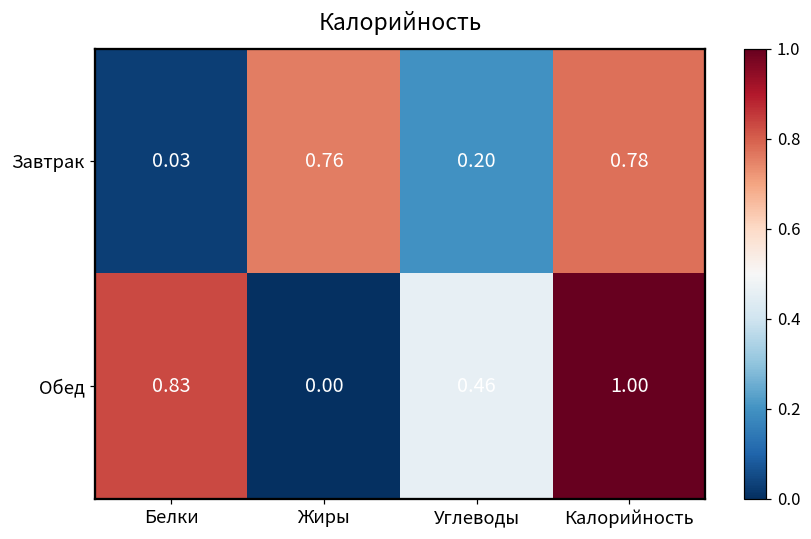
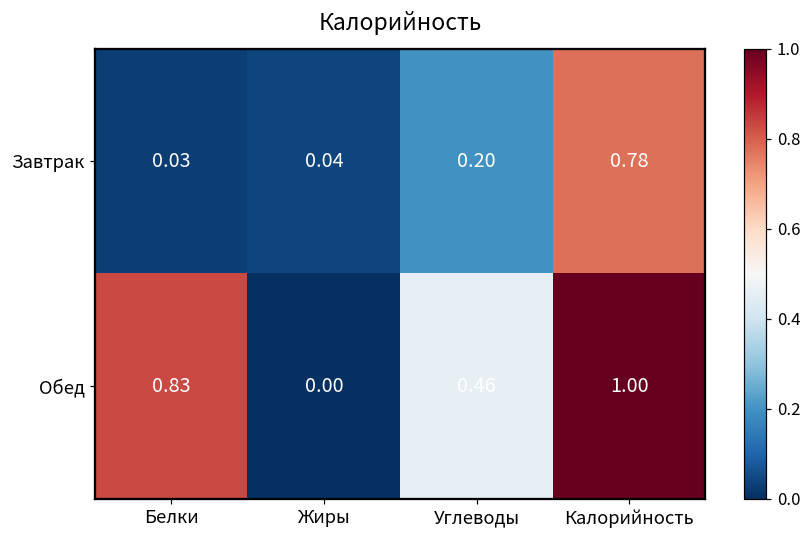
  {
    "Завтрак": {
      "Белки": 0.03,
-     "Жиры": 0.76,
+     "Жиры": 0.04,
      "Углеводы": 0.20,
      "Калорийность": 0.78
    },
    "Обед": {
      "Белки": 0.83,
      "Жиры": 0.00,
      "Калорийность": 1.00
    }
  }
